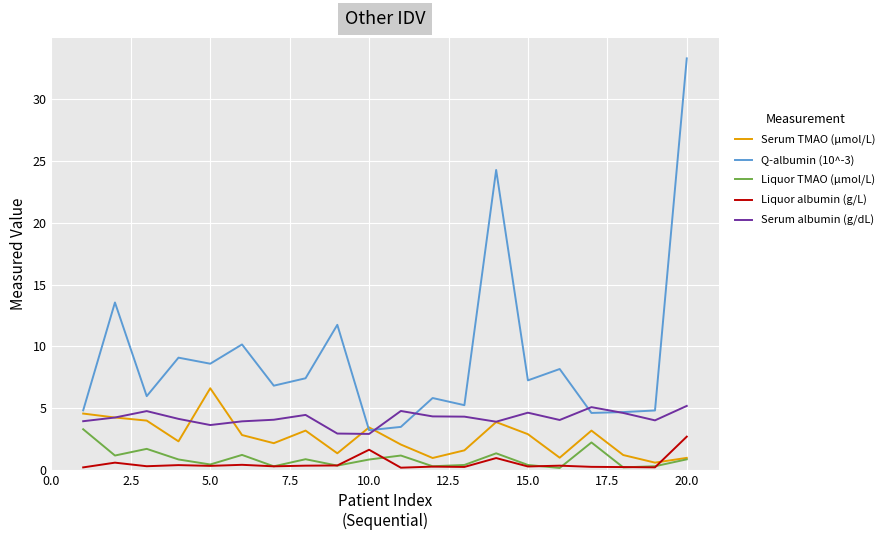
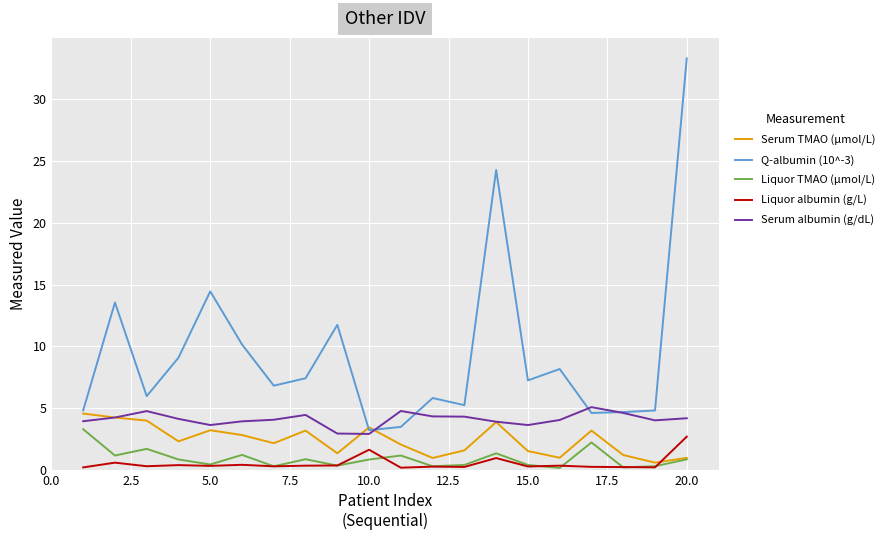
  {
    "Serum TMAO (µmol/L)": {
-     "5.0": 6.6,
+     "5.0": 3.2,
      "10.0": 3.4,
-     "15.0": 2.9
+     "15.0": 1.5
    },
    "Q-albumin (10^-3)": {
-     "5.0": 8.6,
+     "5.0": 14.5,
      "10.0": 3.2,
      "15.0": 7.2,
      "20.0": 33.3
    },
    "Liquor TMAO (µmol/L)": {
      "10.0": 0.8
    },
    "Liquor albumin (g/L)": {
      "10.0": 1.6,
      "20.0": 2.7
    },
    "Serum albumin (g/dL)": {
      "5.0": 3.6,
      "10.0": 2.9,
-     "15.0": 4.6,
-     "20.0": 5.2
+     "15.0": 3.6,
+     "20.0": 4.2
    }
  }
